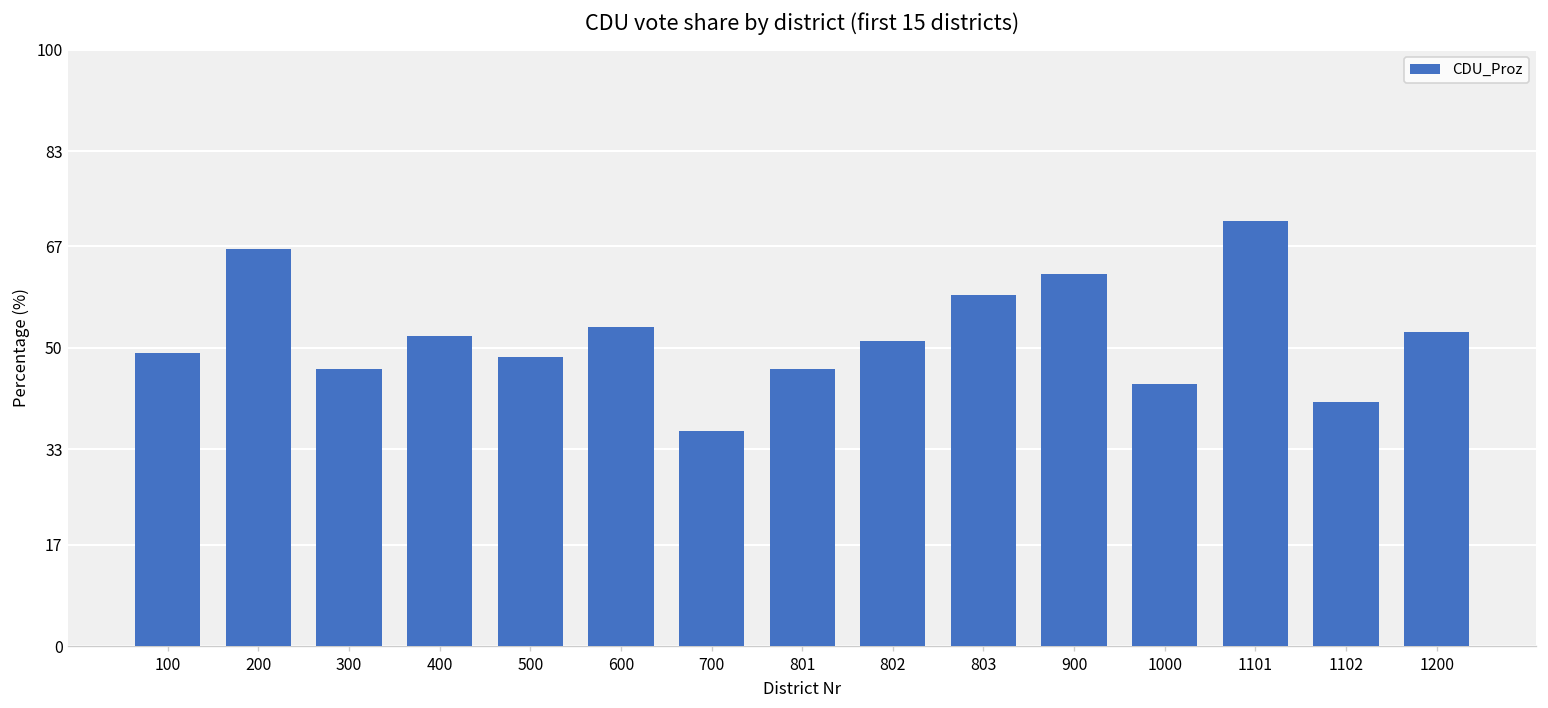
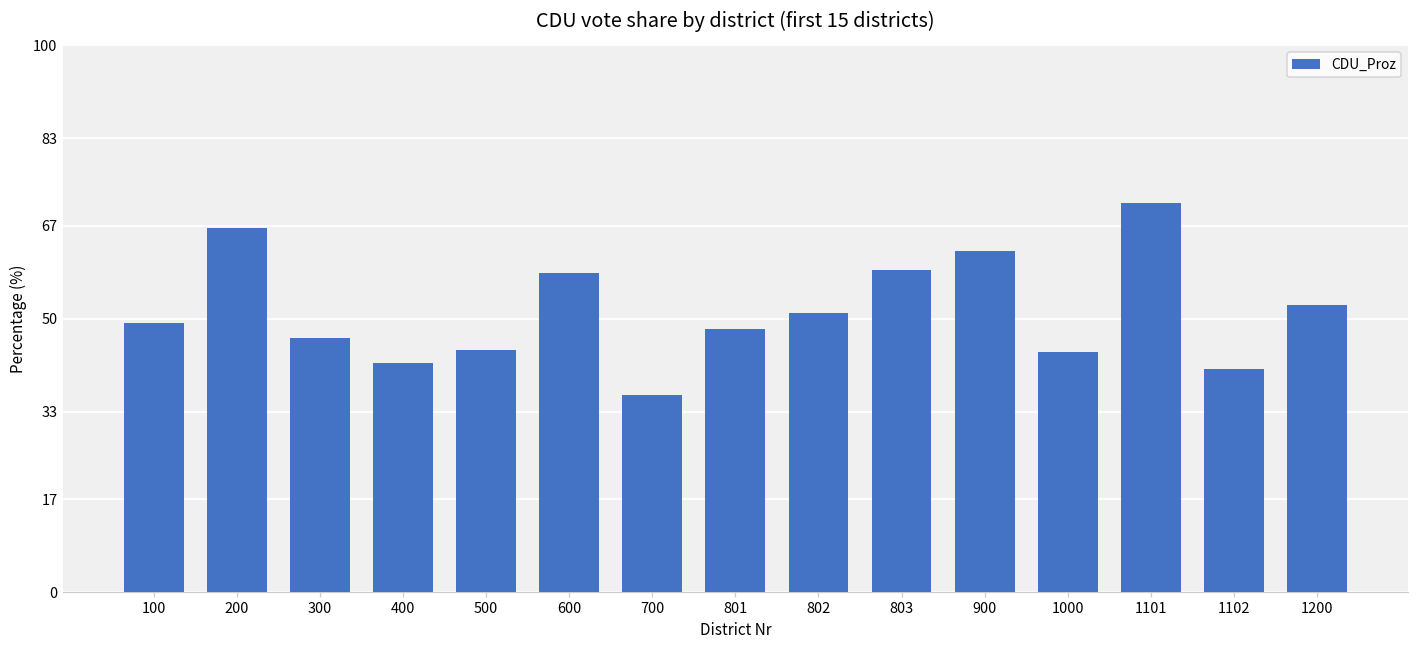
  {
    "100": 49,
    "200": 67,
    "300": 46,
-   "400": 52,
-   "500": 48,
-   "600": 54,
+   "400": 42,
+   "500": 44,
+   "600": 58,
    "700": 36,
-   "801": 47,
+   "801": 48,
    "802": 51,
    "803": 59,
    "900": 62,
    "1000": 44,
    "1101": 71,
    "1102": 41,
    "1200": 53
  }
